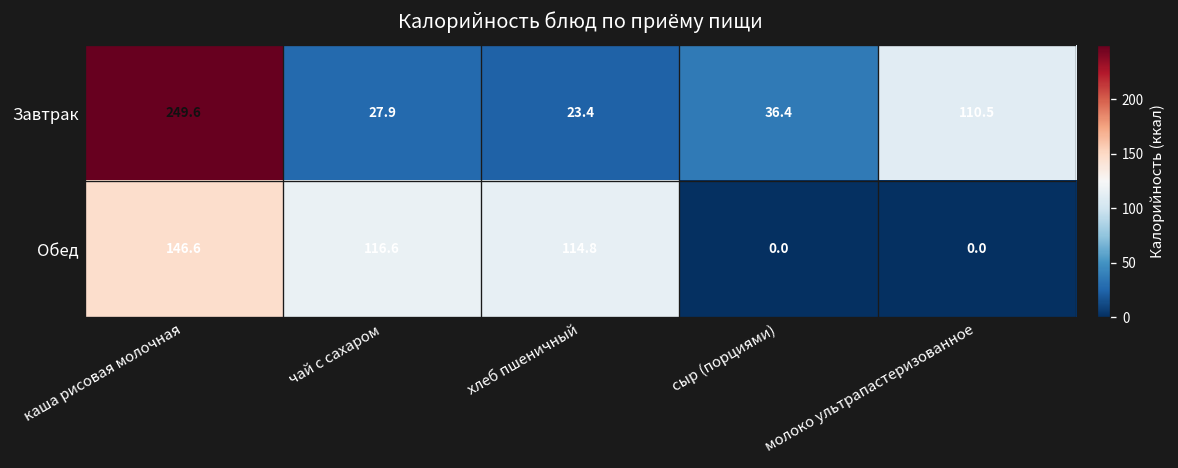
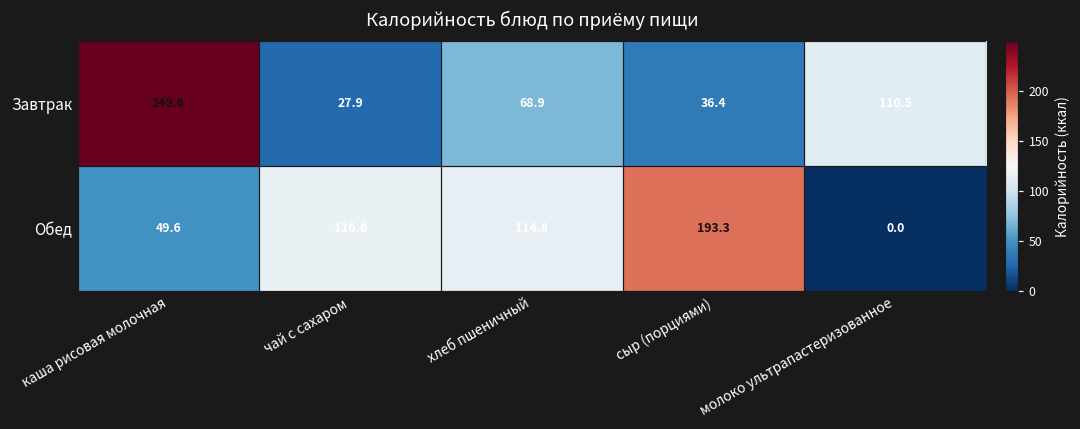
  {
    "Завтрак": {
      "каша рисовая молочная": 249.6,
      "чай с сахаром": 27.9,
-     "хлеб пшеничный": 23.4,
+     "хлеб пшеничный": 68.9,
      "сыр (порциями)": 36.4
    },
    "Обед": {
-     "каша рисовая молочная": 146.6,
-     "сыр (порциями)": 0.0,
+     "каша рисовая молочная": 49.6,
+     "сыр (порциями)": 193.3,
      "молоко ультрапастеризованное": 0.0
    }
  }
